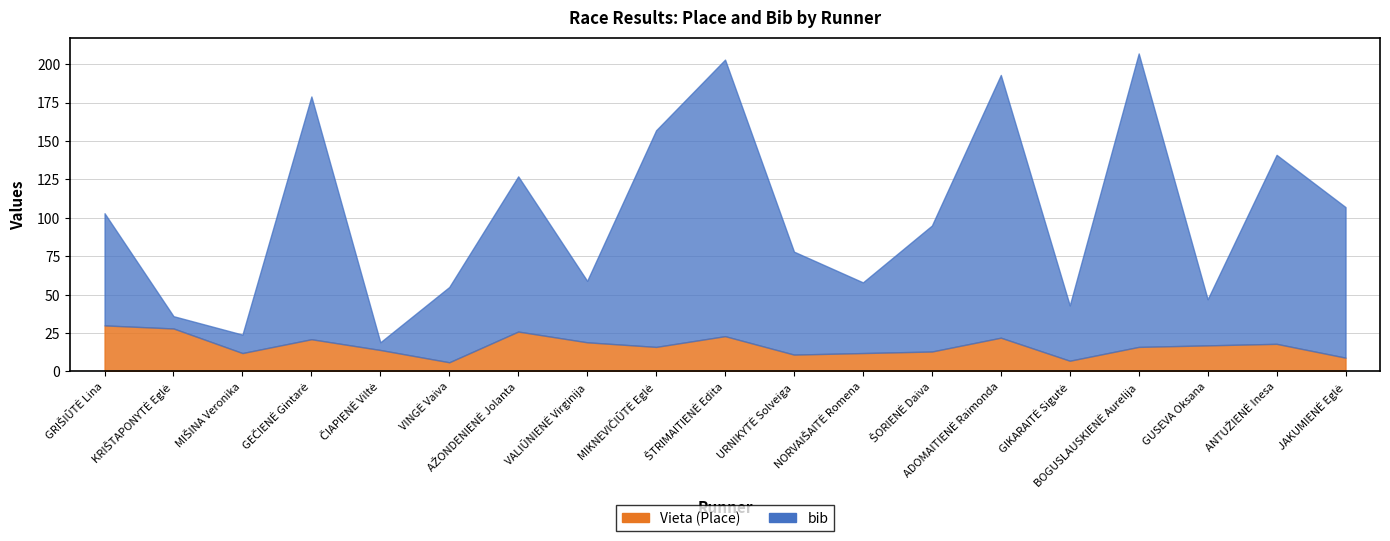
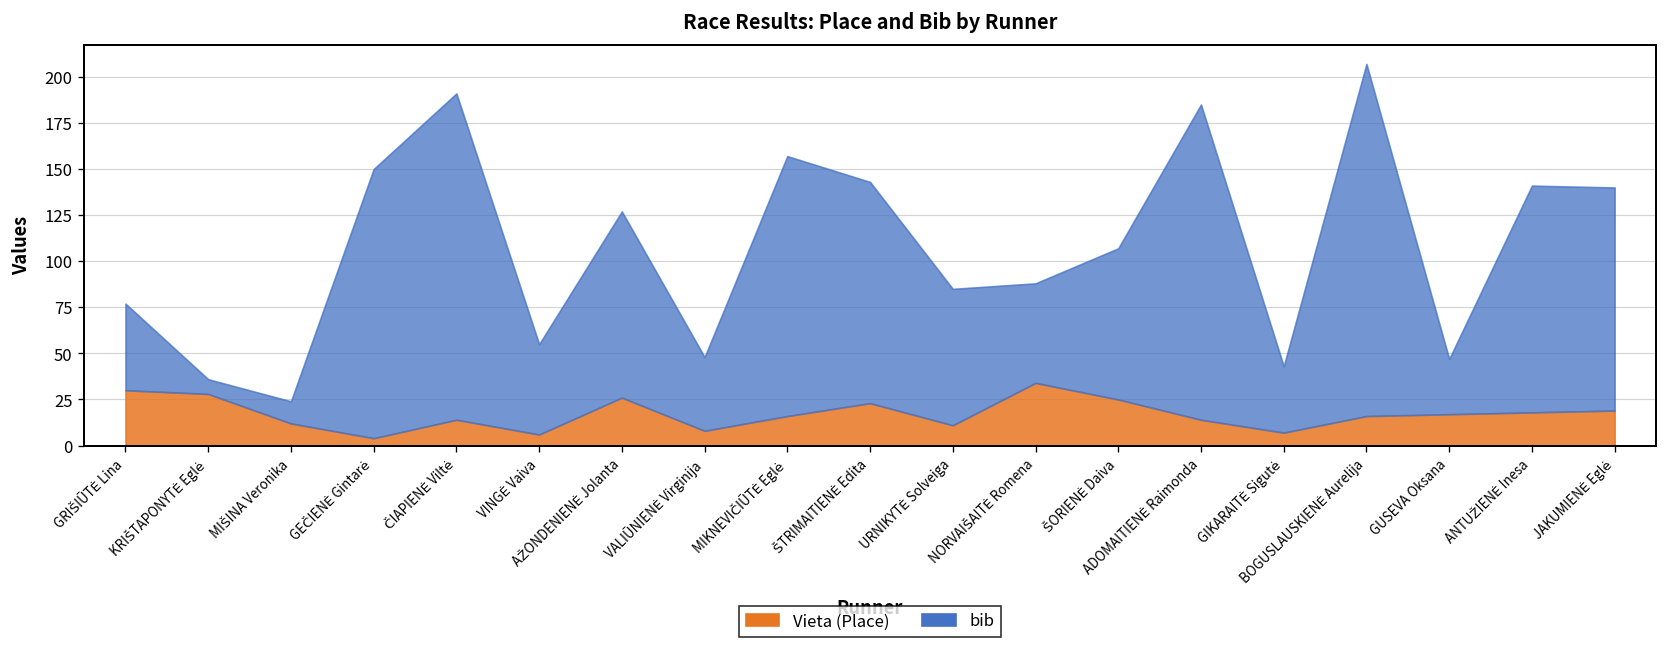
  {
    "Vieta (Place)": {
      "GRIŠIŪTĖ Lina": 30,
      "KRIŠTAPONYTĖ Eglė": 28,
      "MIŠINA Veronika": 12,
-     "GEČIENĖ Gintarė": 21,
+     "GEČIENĖ Gintarė": 4,
      "ČIAPIENĖ Viltė": 14,
      "VINGĖ Vaiva": 6,
      "AŽONDENIENĖ Jolanta": 26,
-     "VALIŪNIENĖ Virginija": 19,
+     "VALIŪNIENĖ Virginija": 8,
      "MIKNEVIČIŪTĖ Eglė": 16,
      "ŠTRIMAITIENĖ Edita": 23,
      "URNIKYTĖ Solveiga": 11,
-     "NORVAIŠAITĖ Romena": 12,
-     "ŠORIENĖ Daiva": 13,
-     "ADOMAITIENĖ Raimonda": 22,
+     "NORVAIŠAITĖ Romena": 34,
+     "ŠORIENĖ Daiva": 25,
+     "ADOMAITIENĖ Raimonda": 14,
      "GIKARAITĖ Sigutė": 7,
      "BOGUSLAUSKIENĖ Aurelija": 16,
      "GUSEVA Oksana": 17,
      "ANTUŽIENĖ Inesa": 18,
-     "JAKUMIENĖ Eglė": 9
+     "JAKUMIENĖ Eglė": 19
    },
    "bib": {
-     "GRIŠIŪTĖ Lina": 73,
+     "GRIŠIŪTĖ Lina": 47,
      "KRIŠTAPONYTĖ Eglė": 8,
      "MIŠINA Veronika": 12,
-     "GEČIENĖ Gintarė": 158,
-     "ČIAPIENĖ Viltė": 5,
+     "GEČIENĖ Gintarė": 146,
+     "ČIAPIENĖ Viltė": 177,
      "VINGĖ Vaiva": 49,
      "AŽONDENIENĖ Jolanta": 101,
      "VALIŪNIENĖ Virginija": 40,
      "MIKNEVIČIŪTĖ Eglė": 141,
-     "ŠTRIMAITIENĖ Edita": 180,
-     "URNIKYTĖ Solveiga": 67,
-     "NORVAIŠAITĖ Romena": 46,
+     "ŠTRIMAITIENĖ Edita": 120,
+     "URNIKYTĖ Solveiga": 74,
+     "NORVAIŠAITĖ Romena": 54,
      "ŠORIENĖ Daiva": 82,
      "ADOMAITIENĖ Raimonda": 171,
      "GIKARAITĖ Sigutė": 36,
      "BOGUSLAUSKIENĖ Aurelija": 191,
      "GUSEVA Oksana": 30,
      "ANTUŽIENĖ Inesa": 123,
-     "JAKUMIENĖ Eglė": 98
+     "JAKUMIENĖ Eglė": 121
    }
  }
